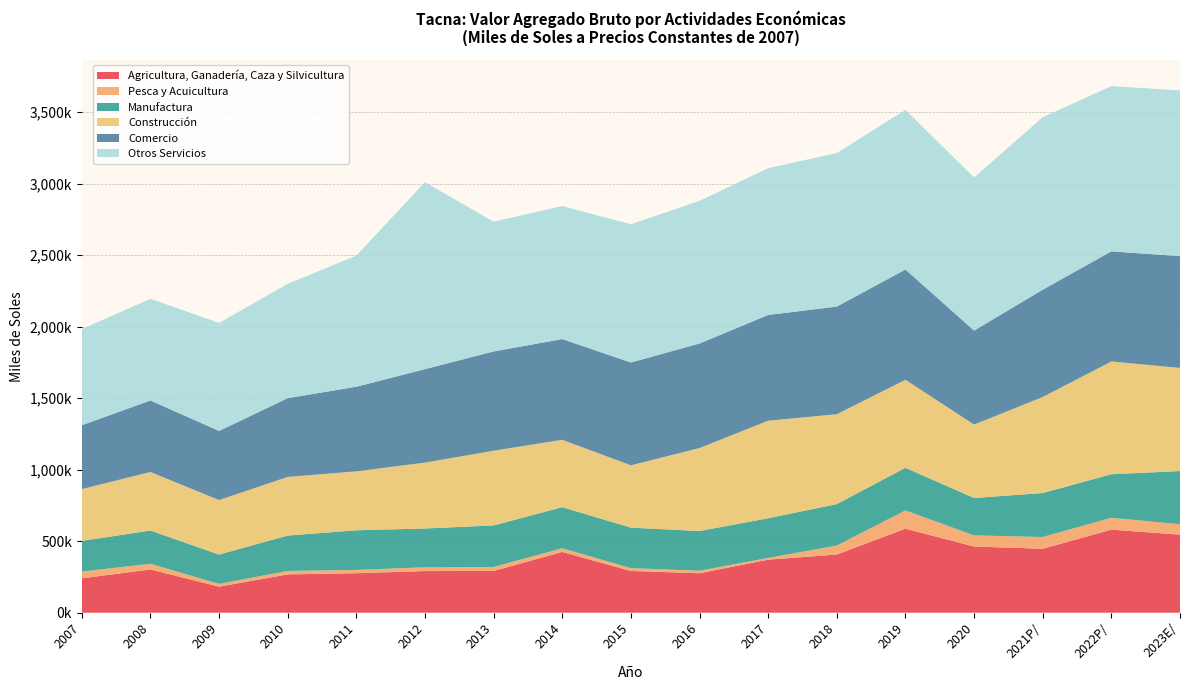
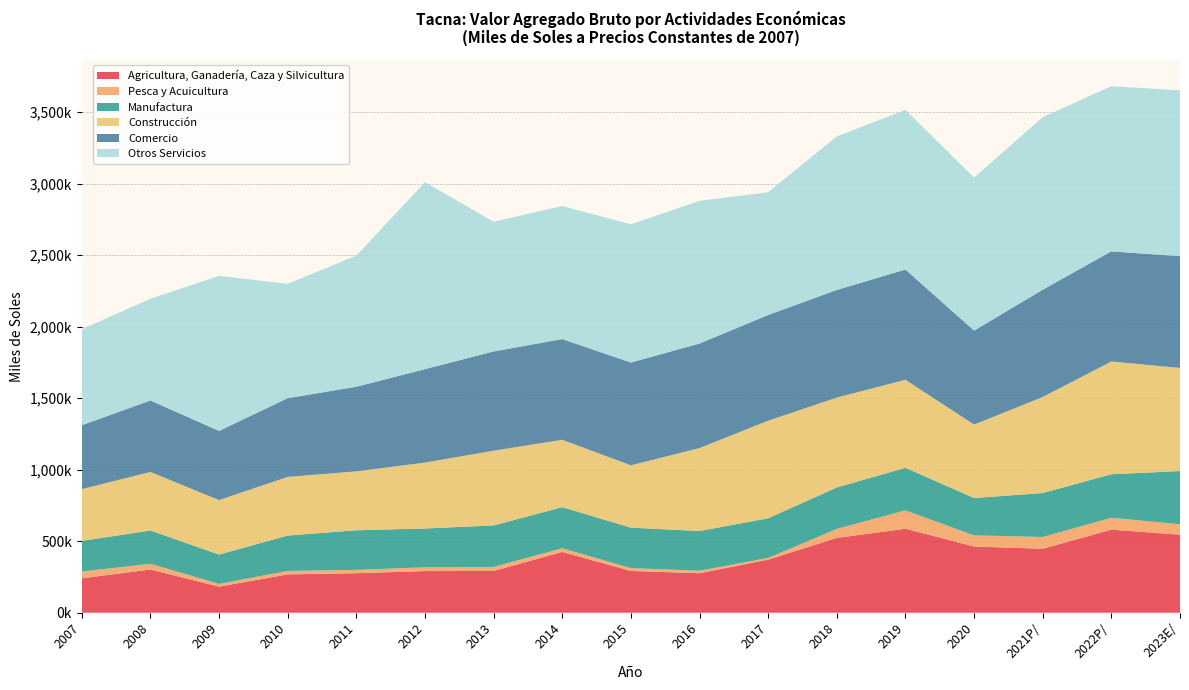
  {
    "Agricultura, Ganadería, Caza y Silvicultura": {
      "2007": "240,000",
      "2008": "300,000",
      "2009": "180,000",
      "2010": "270,000",
      "2011": "280,000",
      "2012": "290,000",
      "2013": "290,000",
      "2014": "420,000",
      "2015": "290,000",
-     "2018": "410,000",
+     "2018": "520,000",
      "2019": "590,000",
      "2020": "460,000",
      "2021P/": "450,000",
      "2022P/": "580,000",
      "2023E/": "550,000"
    },
    "Otros Servicios": {
      "2007": "670,000",
      "2008": "710,000",
-     "2009": "760,000",
+     "2009": "1,080,000",
      "2010": "800,000",
      "2011": "920,000",
      "2012": "1,310,000",
      "2013": "910,000",
      "2014": "930,000",
      "2015": "970,000",
      "2016": "1,000,000",
-     "2017": "1,030,000",
+     "2017": "860,000",
      "2018": "1,070,000",
      "2019": "1,120,000",
      "2020": "1,070,000",
      "2021P/": "1,210,000",
      "2022P/": "1,160,000",
      "2023E/": "1,160,000"
    }
  }
